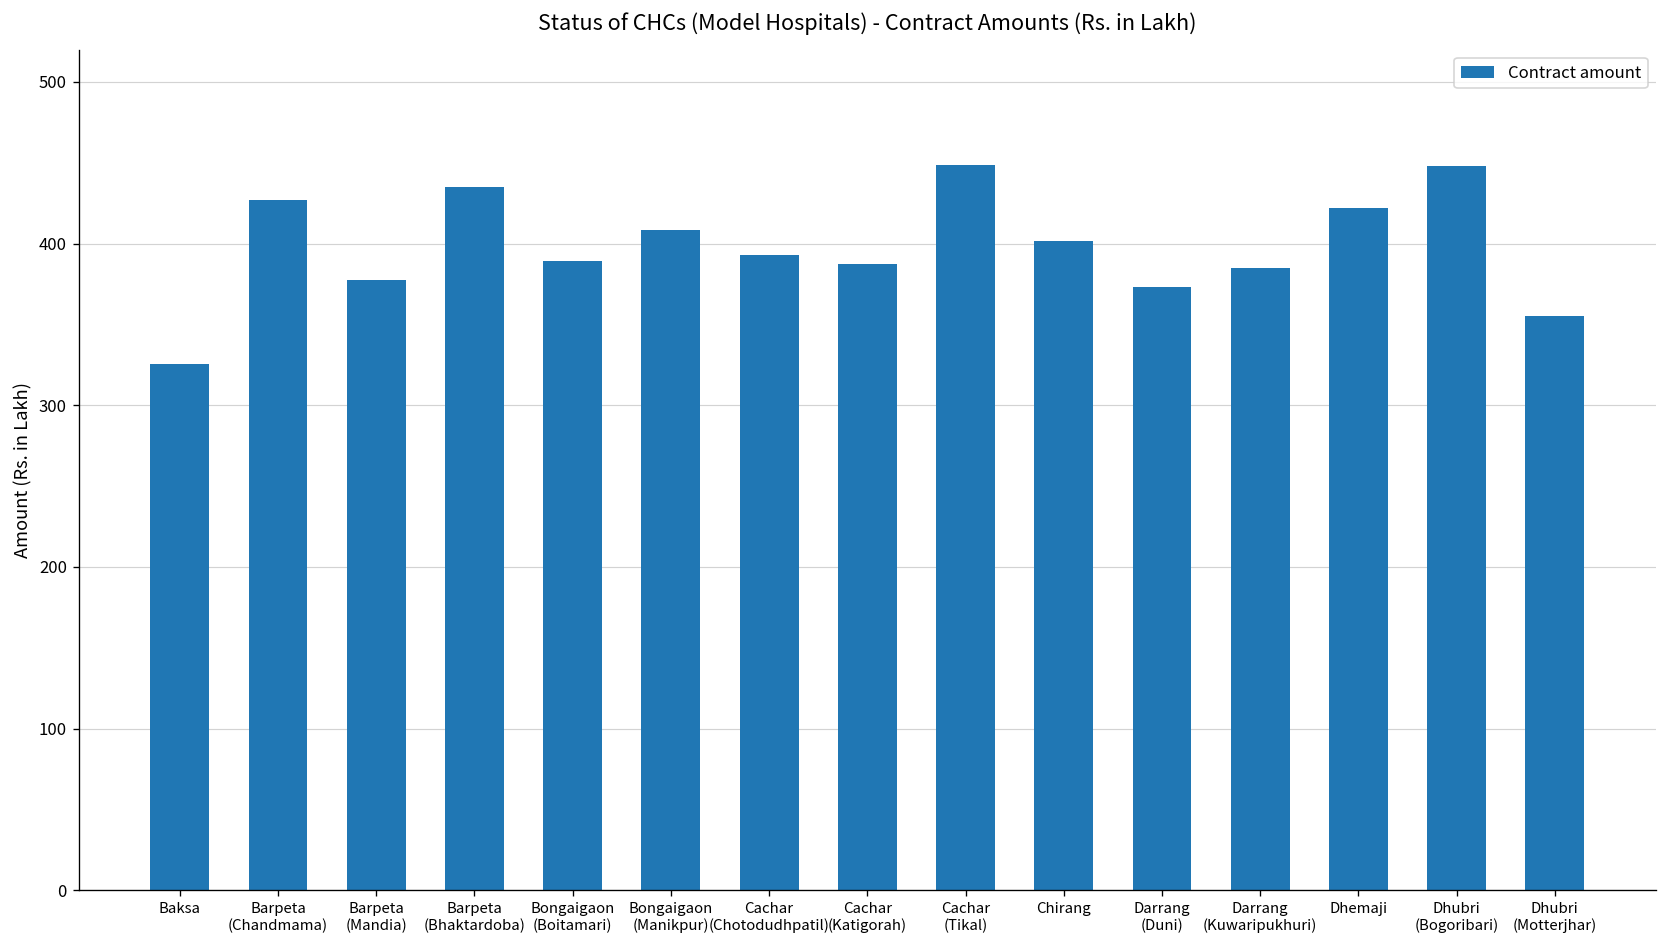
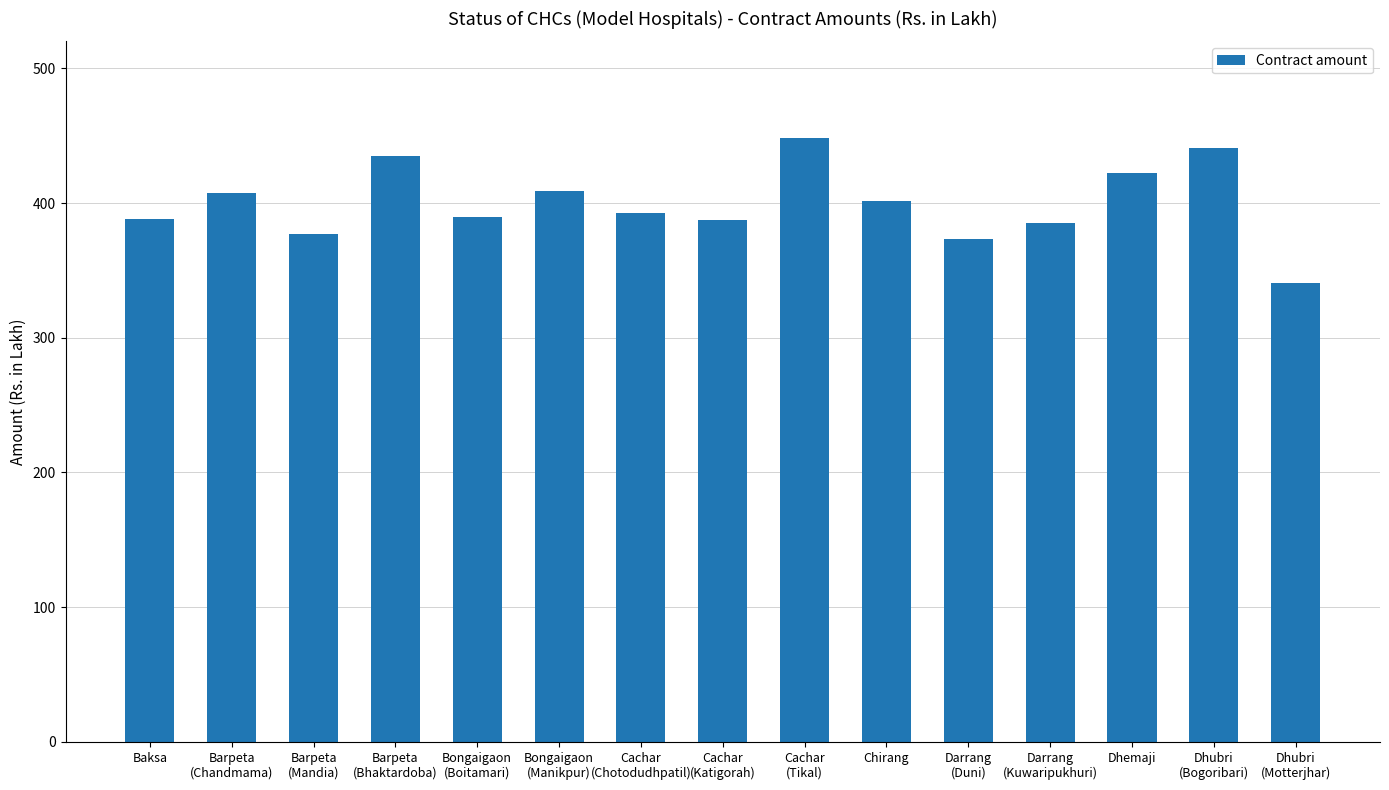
  {
-   "Baksa": 325,
-   "Barpeta (Chandmama)": 427,
+   "Baksa": 388,
+   "Barpeta (Chandmama)": 408,
    "Barpeta (Mandia)": 377,
    "Barpeta (Bhaktardoba)": 435,
    "Bongaigaon (Boitamari)": 389,
    "Bongaigaon (Manikpur)": 409,
    "Cachar (Chotodudhpatil)": 393,
    "Cachar (Katigorah)": 388,
    "Cachar (Tikal)": 449,
    "Chirang": 401,
    "Darrang (Duni)": 373,
    "Darrang (Kuwaripukhuri)": 385,
    "Dhemaji": 422,
-   "Dhubri (Bogoribari)": 448,
-   "Dhubri (Motterjhar)": 356
+   "Dhubri (Bogoribari)": 441,
+   "Dhubri (Motterjhar)": 341
  }
